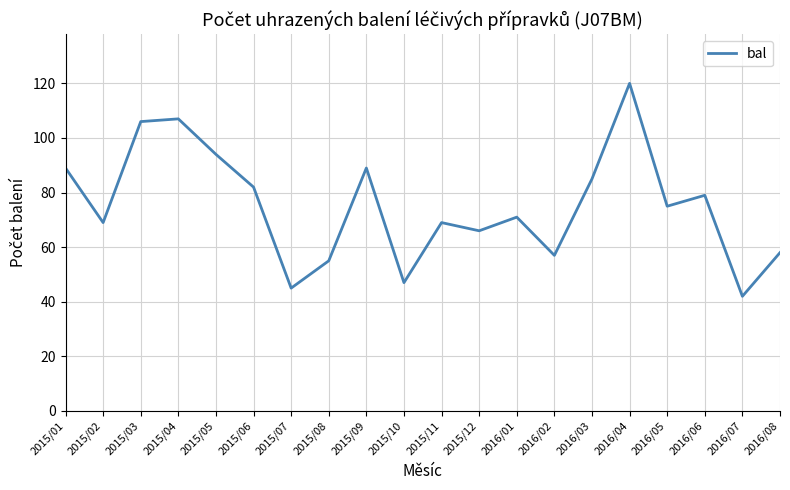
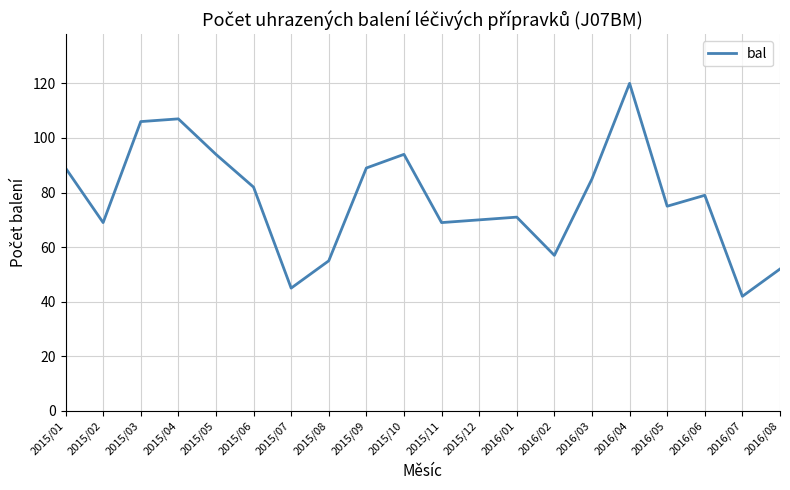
  {
    "2015/01": 89,
    "2015/02": 69,
    "2015/03": 106,
    "2015/04": 107,
    "2015/05": 94,
    "2015/06": 82,
    "2015/07": 45,
    "2015/08": 55,
    "2015/09": 89,
-   "2015/10": 47,
+   "2015/10": 94,
    "2015/11": 69,
-   "2015/12": 66,
+   "2015/12": 70,
    "2016/01": 71,
    "2016/02": 57,
    "2016/03": 85,
    "2016/04": 120,
    "2016/05": 75,
    "2016/06": 79,
    "2016/07": 42,
-   "2016/08": 58
+   "2016/08": 52
  }
